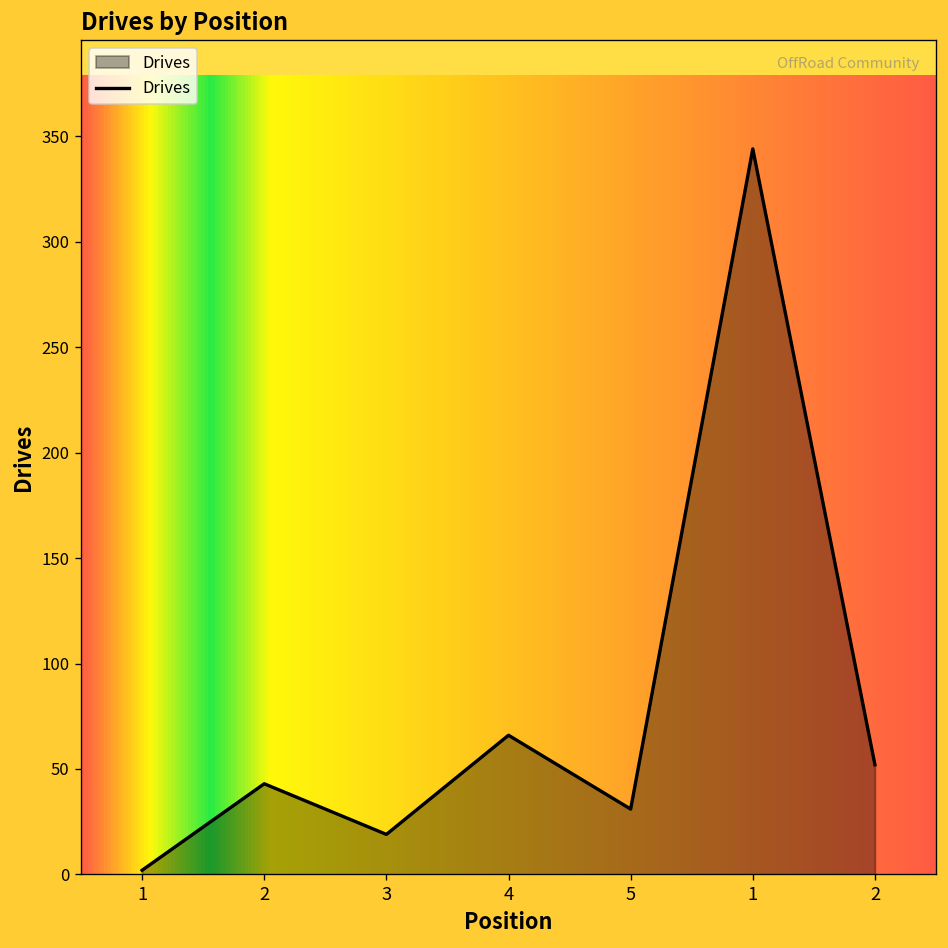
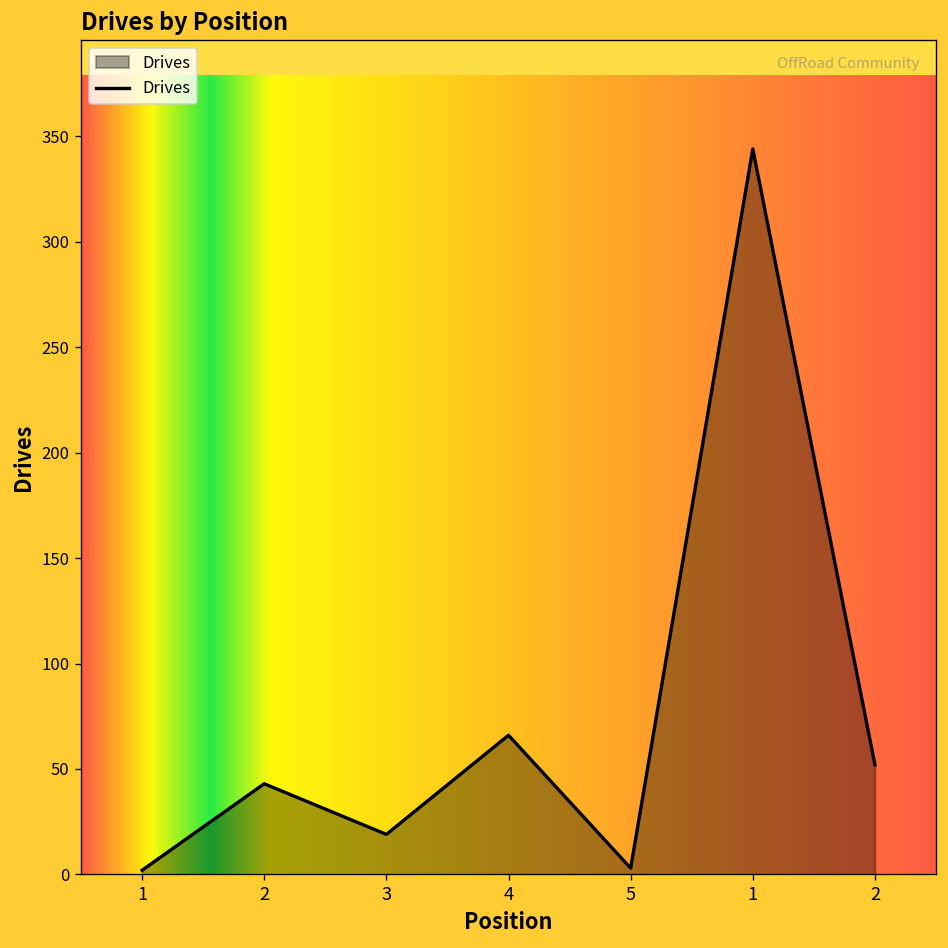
  {
    "3": 19,
    "4": 66,
-   "5": 31
+   "5": 3
  }
